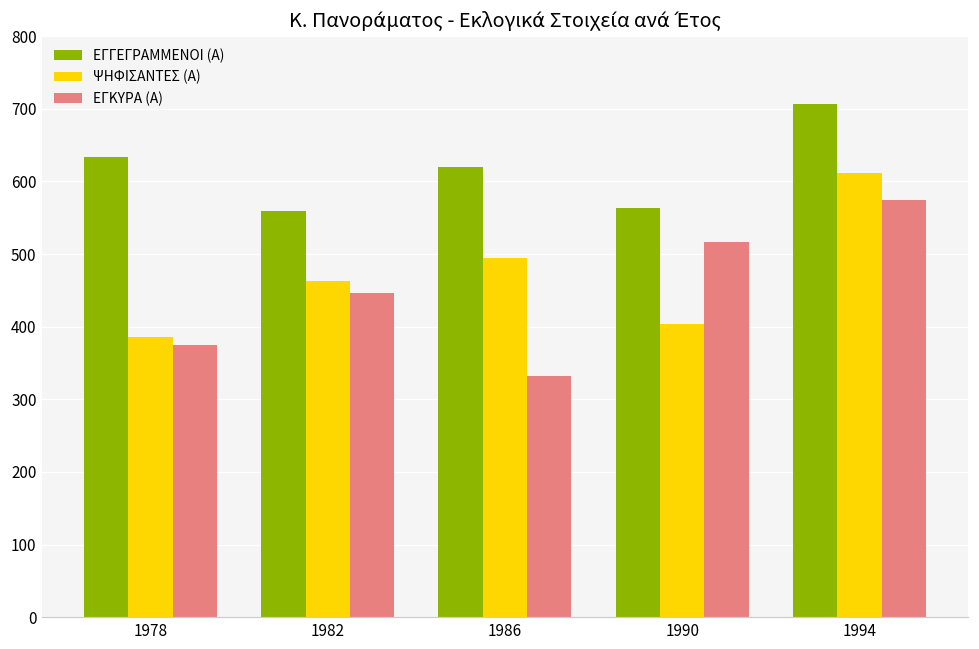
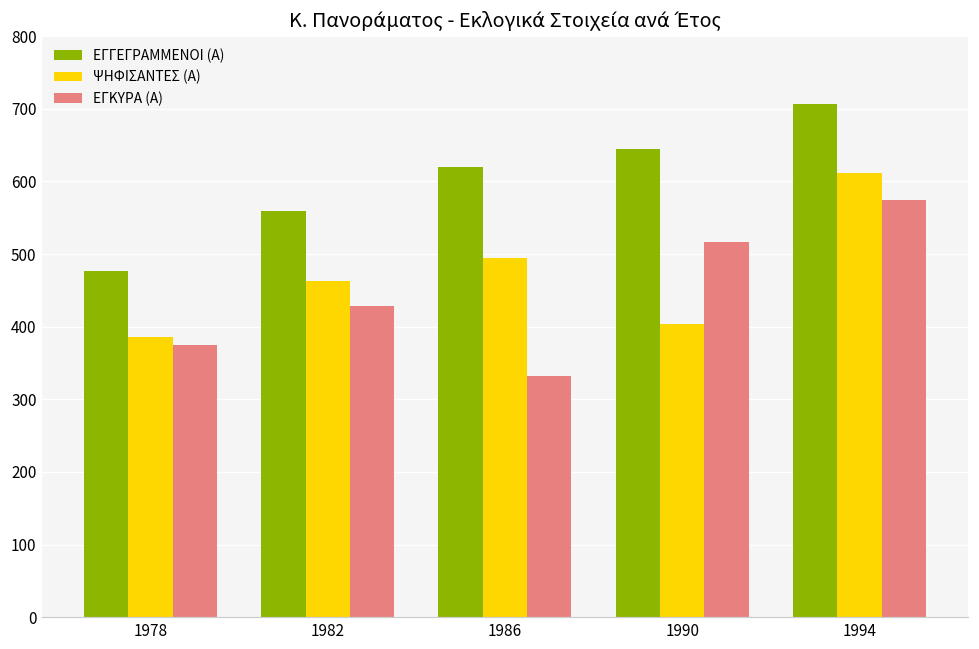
  {
    "ΕΓΓΕΓΡΑΜΜΕΝΟΙ (Α)": {
-     "1978": 630,
+     "1978": 480,
      "1982": 560,
      "1986": 620,
-     "1990": 560,
+     "1990": 650,
      "1994": 710
    },
    "ΨΗΦΙΣΑΝΤΕΣ (Α)": {
      "1978": 390,
      "1982": 460,
      "1986": 490,
      "1990": 400,
      "1994": 610
    },
    "ΕΓΚΥΡΑ (Α)": {
      "1978": 380,
-     "1982": 450,
+     "1982": 430,
      "1986": 330,
      "1990": 520,
      "1994": 570
    }
  }
